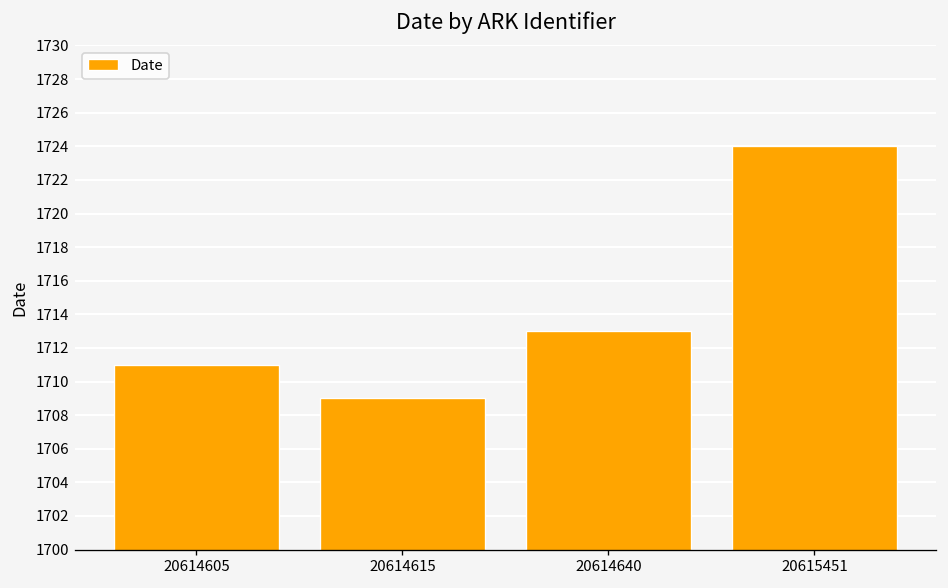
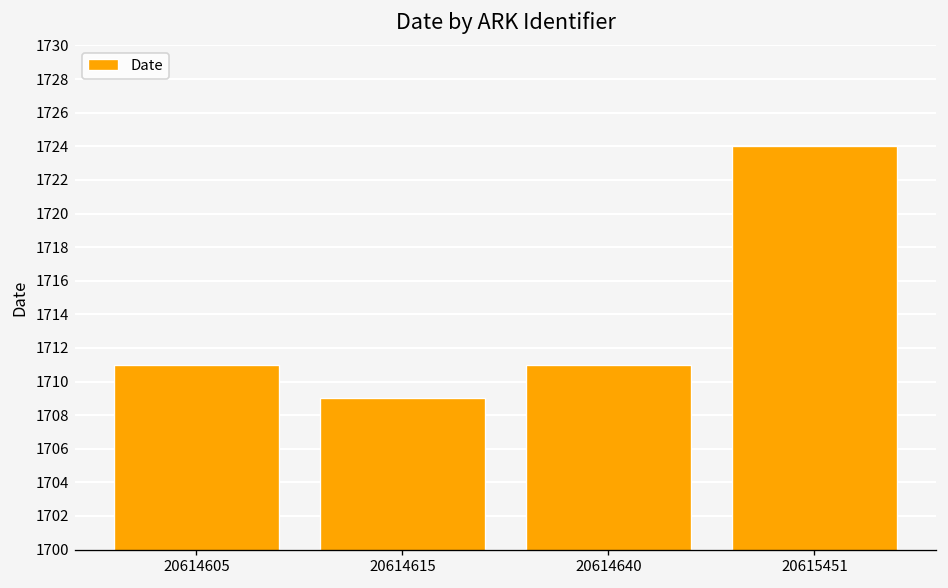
  {
    "20614605": 1711,
    "20614615": 1709,
-   "20614640": 1713,
+   "20614640": 1711,
    "20615451": 1724
  }
